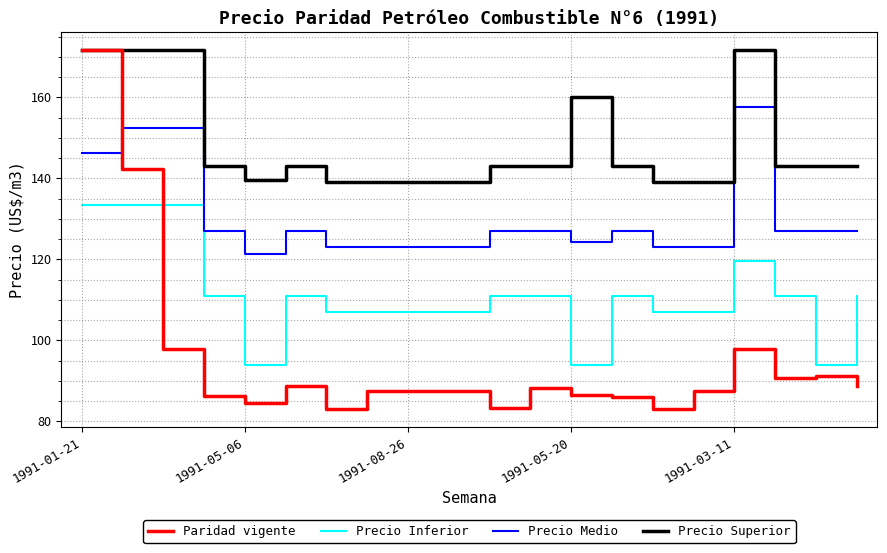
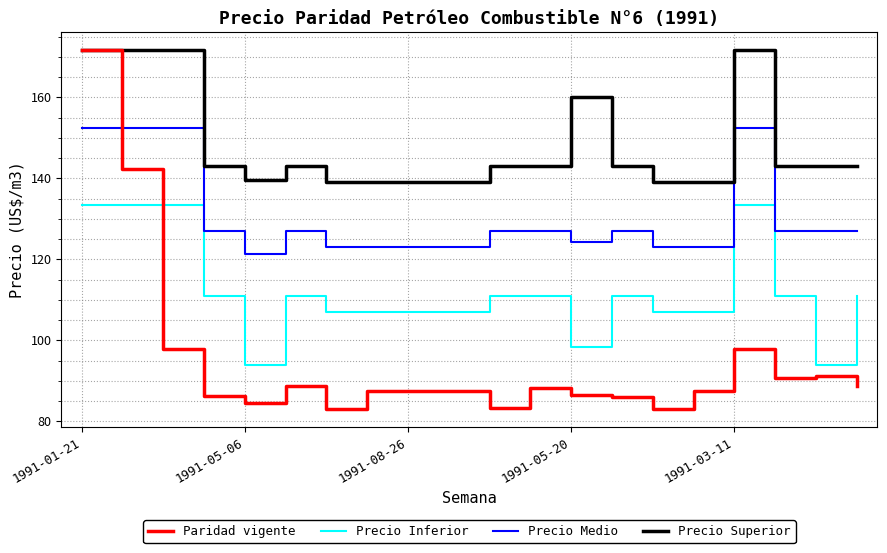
  {
    "Paridad vigente": {
      "1991-05-06": 85,
      "1991-08-26": 87,
      "1991-05-20": 87,
      "1991-03-11": 98
    },
    "Precio Inferior": {
      "1991-01-21": 133,
      "1991-05-06": 94,
      "1991-08-26": 107,
-     "1991-05-20": 94,
-     "1991-03-11": 120
+     "1991-05-20": 98,
+     "1991-03-11": 133
    },
    "Precio Medio": {
-     "1991-01-21": 146,
+     "1991-01-21": 153,
      "1991-05-06": 121,
      "1991-08-26": 123,
      "1991-05-20": 124,
-     "1991-03-11": 158
+     "1991-03-11": 153
    },
    "Precio Superior": {
      "1991-05-06": 140,
      "1991-08-26": 139,
      "1991-05-20": 160,
      "1991-03-11": 172
    }
  }
